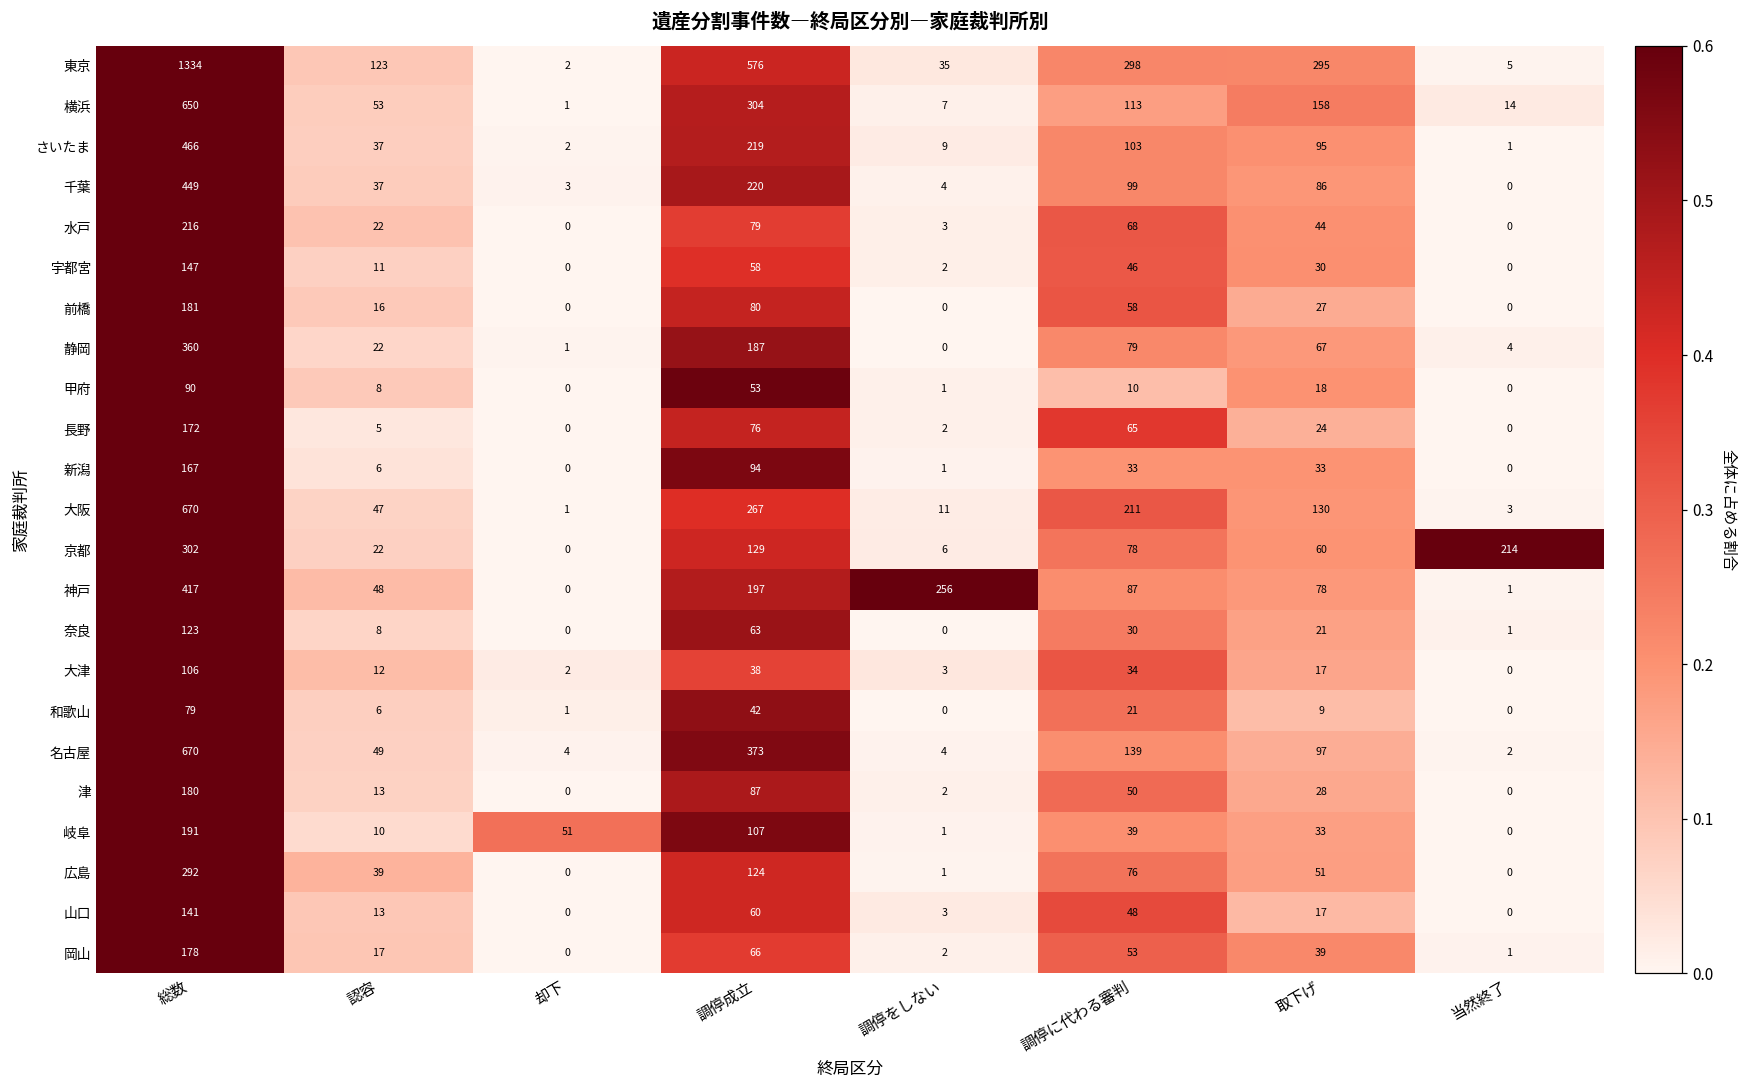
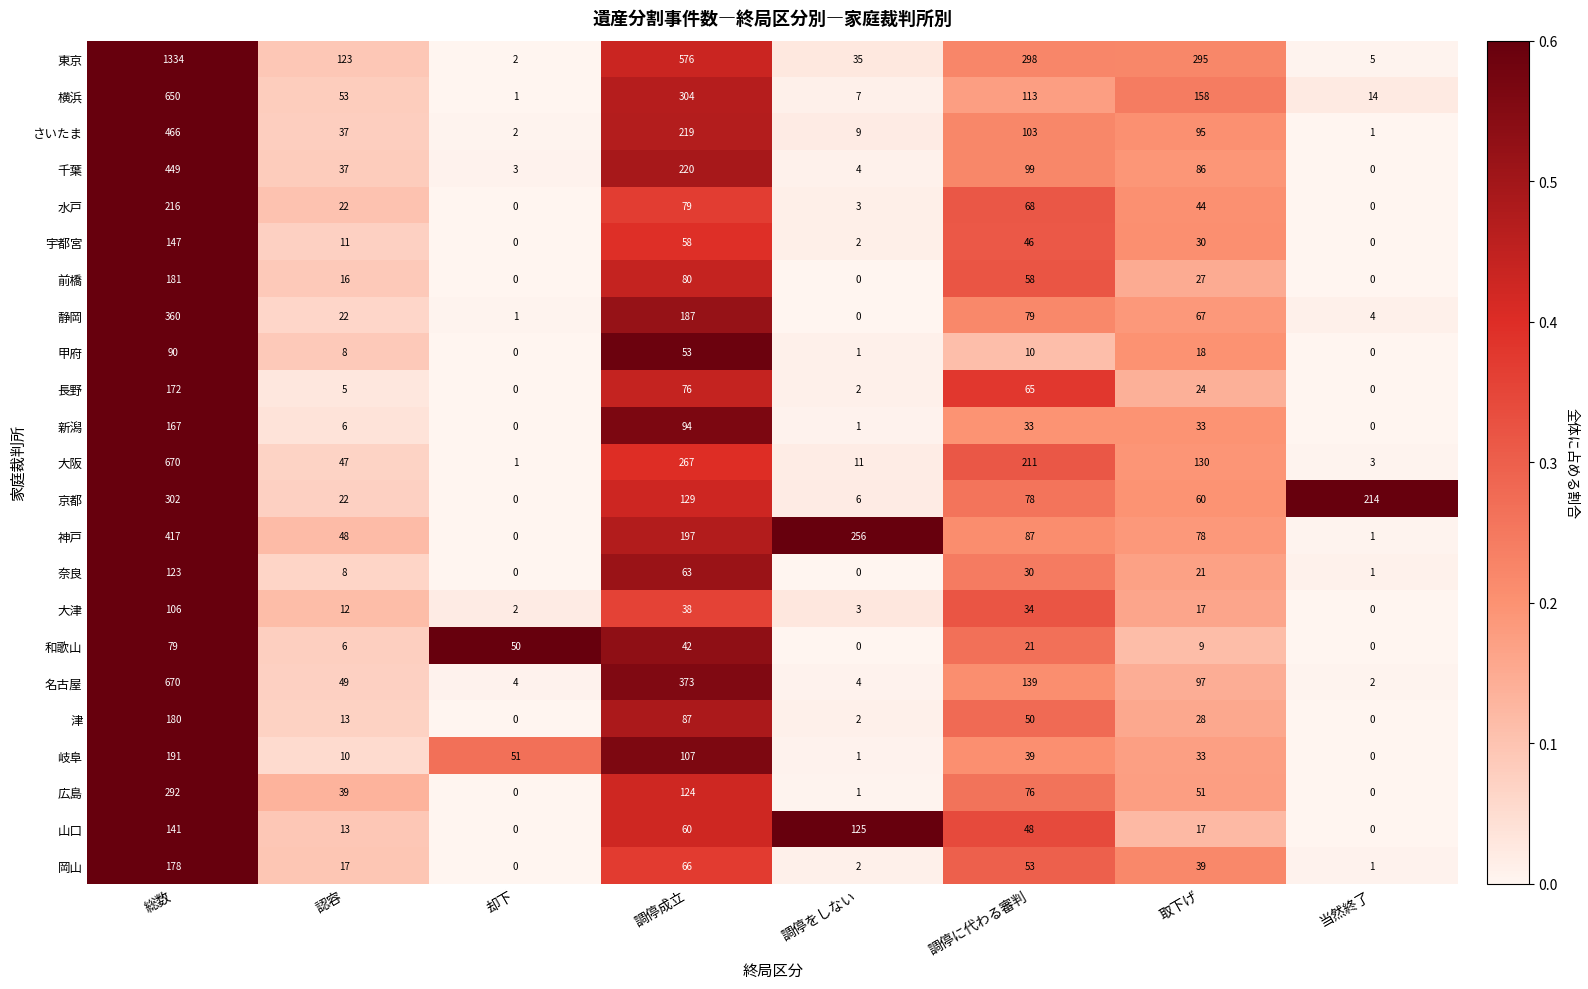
  {
    "東京": {
      "総数": 1334,
      "認容": 123,
      "却下": 2,
      "調停成立": 576,
      "調停をしない": 35,
      "調停に代わる審判": 298,
      "取下げ": 295,
      "当然終了": 5
    },
    "横浜": {
      "総数": 650,
      "認容": 53,
      "却下": 1,
      "調停成立": 304,
      "調停をしない": 7,
      "調停に代わる審判": 113,
      "取下げ": 158,
      "当然終了": 14
    },
    "さいたま": {
      "総数": 466,
      "認容": 37,
      "却下": 2,
      "調停成立": 219,
      "調停をしない": 9,
      "調停に代わる審判": 103,
      "取下げ": 95,
      "当然終了": 1
    },
    "千葉": {
      "総数": 449,
      "認容": 37,
      "却下": 3,
      "調停成立": 220,
      "調停をしない": 4,
      "調停に代わる審判": 99,
      "取下げ": 86,
      "当然終了": 0
    },
    "水戸": {
      "総数": 216,
      "認容": 22,
      "却下": 0,
      "調停成立": 79,
      "調停をしない": 3,
      "調停に代わる審判": 68,
      "取下げ": 44,
      "当然終了": 0
    },
    "宇都宮": {
      "総数": 147,
      "認容": 11,
      "却下": 0,
      "調停成立": 58,
      "調停をしない": 2,
      "調停に代わる審判": 46,
      "取下げ": 30,
      "当然終了": 0
    },
    "前橋": {
      "総数": 181,
      "認容": 16,
      "却下": 0,
      "調停成立": 80,
      "調停をしない": 0,
      "調停に代わる審判": 58,
      "取下げ": 27,
      "当然終了": 0
    },
    "静岡": {
      "総数": 360,
      "認容": 22,
      "却下": 1,
      "調停成立": 187,
      "調停をしない": 0,
      "調停に代わる審判": 79,
      "取下げ": 67,
      "当然終了": 4
    },
    "甲府": {
      "総数": 90,
      "認容": 8,
      "却下": 0,
      "調停成立": 53,
      "調停をしない": 1,
      "調停に代わる審判": 10,
      "取下げ": 18,
      "当然終了": 0
    },
    "長野": {
      "総数": 172,
      "認容": 5,
      "却下": 0,
      "調停成立": 76,
      "調停をしない": 2,
      "調停に代わる審判": 65,
      "取下げ": 24,
      "当然終了": 0
    },
    "新潟": {
      "総数": 167,
      "認容": 6,
      "却下": 0,
      "調停成立": 94,
      "調停をしない": 1,
      "調停に代わる審判": 33,
      "取下げ": 33,
      "当然終了": 0
    },
    "大阪": {
      "総数": 670,
      "認容": 47,
      "却下": 1,
      "調停成立": 267,
      "調停をしない": 11,
      "調停に代わる審判": 211,
      "取下げ": 130,
      "当然終了": 3
    },
    "京都": {
      "総数": 302,
      "認容": 22,
      "却下": 0,
      "調停成立": 129,
      "調停をしない": 6,
      "調停に代わる審判": 78,
      "取下げ": 60,
      "当然終了": 214
    },
    "神戸": {
      "総数": 417,
      "認容": 48,
      "却下": 0,
      "調停成立": 197,
      "調停をしない": 256,
      "調停に代わる審判": 87,
      "取下げ": 78,
      "当然終了": 1
    },
    "奈良": {
      "総数": 123,
      "認容": 8,
      "却下": 0,
      "調停成立": 63,
      "調停をしない": 0,
      "調停に代わる審判": 30,
      "取下げ": 21,
      "当然終了": 1
    },
    "大津": {
      "総数": 106,
      "認容": 12,
      "却下": 2,
      "調停成立": 38,
      "調停をしない": 3,
      "調停に代わる審判": 34,
      "取下げ": 17,
      "当然終了": 0
    },
    "和歌山": {
      "総数": 79,
      "認容": 6,
-     "却下": 1,
+     "却下": 50,
      "調停成立": 42,
      "調停をしない": 0,
      "調停に代わる審判": 21,
      "取下げ": 9,
      "当然終了": 0
    },
    "名古屋": {
      "総数": 670,
      "認容": 49,
      "却下": 4,
      "調停成立": 373,
      "調停をしない": 4,
      "調停に代わる審判": 139,
      "取下げ": 97,
      "当然終了": 2
    },
    "津": {
      "総数": 180,
      "認容": 13,
      "却下": 0,
      "調停成立": 87,
      "調停をしない": 2,
      "調停に代わる審判": 50,
      "取下げ": 28,
      "当然終了": 0
    },
    "岐阜": {
      "総数": 191,
      "認容": 10,
      "却下": 51,
      "調停成立": 107,
      "調停をしない": 1,
      "調停に代わる審判": 39,
      "取下げ": 33,
      "当然終了": 0
    },
    "広島": {
      "総数": 292,
      "認容": 39,
      "却下": 0,
      "調停成立": 124,
      "調停をしない": 1,
      "調停に代わる審判": 76,
      "取下げ": 51,
      "当然終了": 0
    },
    "山口": {
      "総数": 141,
      "認容": 13,
      "却下": 0,
      "調停成立": 60,
-     "調停をしない": 3,
+     "調停をしない": 125,
      "調停に代わる審判": 48,
      "取下げ": 17,
      "当然終了": 0
    },
    "岡山": {
      "総数": 178,
      "認容": 17,
      "却下": 0,
      "調停成立": 66,
      "調停をしない": 2,
      "調停に代わる審判": 53,
      "取下げ": 39,
      "当然終了": 1
    }
  }
